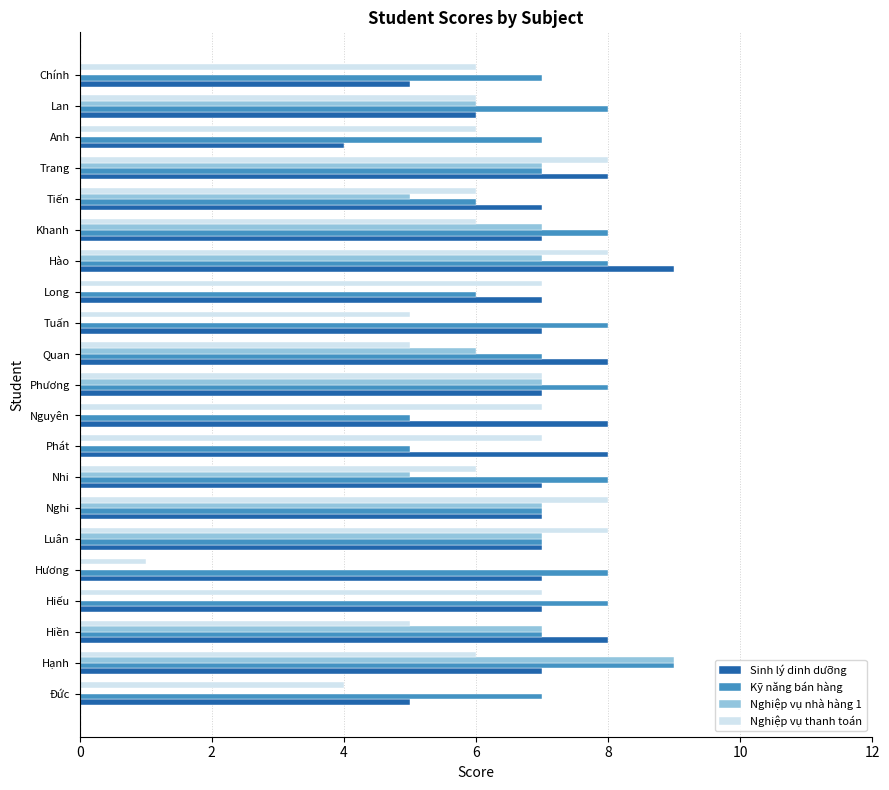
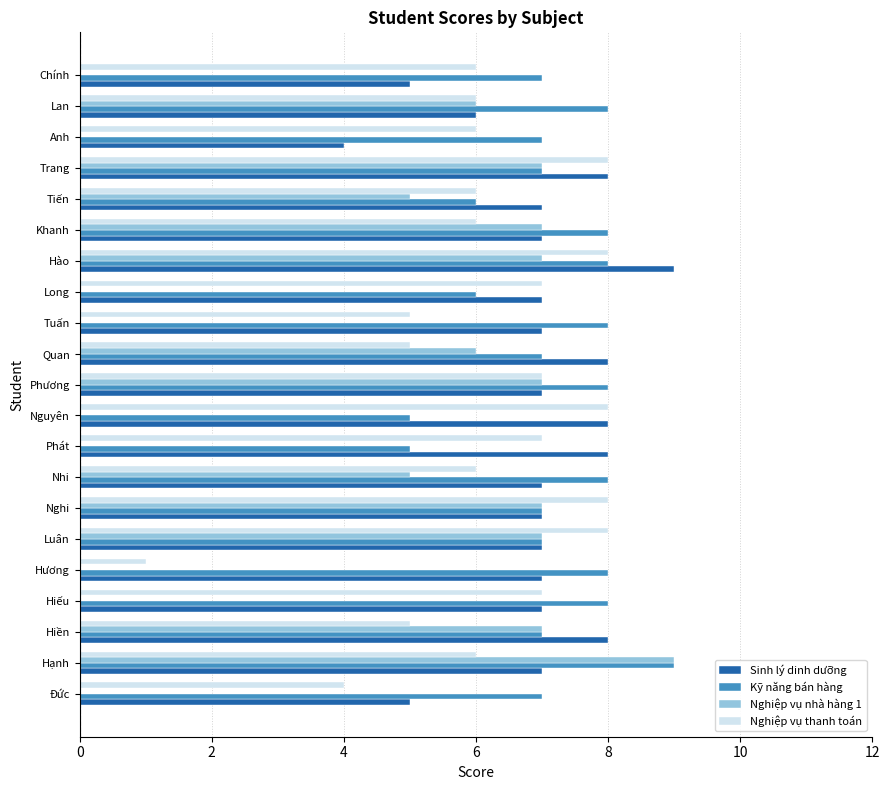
  {
    "Sinh lý dinh dưỡng": {
      "Chính": 5,
      "Lan": 6,
      "Anh": 4,
      "Trang": 8,
      "Tiến": 7,
      "Khanh": 7,
      "Hào": 9,
      "Long": 7,
      "Tuấn": 7,
      "Quan": 8,
      "Phương": 7,
      "Nguyên": 8,
      "Phát": 8,
      "Nhi": 7,
      "Nghi": 7,
      "Luân": 7,
      "Hương": 7,
      "Hiếu": 7,
      "Hiền": 8,
      "Hạnh": 7,
      "Đức": 5
    },
    "Kỹ năng bán hàng": {
      "Chính": 7,
      "Lan": 8,
      "Anh": 7,
      "Trang": 7,
      "Tiến": 6,
      "Khanh": 8,
      "Hào": 8,
      "Long": 6,
      "Tuấn": 8,
      "Quan": 7,
      "Phương": 8,
      "Nguyên": 5,
      "Phát": 5,
      "Nhi": 8,
      "Nghi": 7,
      "Luân": 7,
      "Hương": 8,
      "Hiếu": 8,
      "Hiền": 7,
      "Hạnh": 9,
      "Đức": 7
    },
    "Nghiệp vụ nhà hàng 1": {
      "Chính": 0,
      "Lan": 6,
      "Anh": 0,
      "Trang": 7,
      "Tiến": 5,
      "Khanh": 7,
      "Hào": 7,
      "Long": 0,
      "Tuấn": 0,
      "Quan": 6,
      "Phương": 7,
      "Nguyên": 0,
      "Phát": 0,
      "Nhi": 5,
      "Nghi": 7,
      "Luân": 7,
      "Hương": 0,
      "Hiếu": 0,
      "Hiền": 7,
      "Hạnh": 9,
      "Đức": 0
    },
    "Nghiệp vụ thanh toán": {
      "Chính": 6,
      "Lan": 6,
      "Anh": 6,
      "Trang": 8,
      "Tiến": 6,
      "Khanh": 6,
      "Hào": 8,
      "Long": 7,
      "Tuấn": 5,
      "Quan": 5,
      "Phương": 7,
-     "Nguyên": 7,
+     "Nguyên": 8,
      "Phát": 7,
      "Nhi": 6,
      "Nghi": 8,
      "Luân": 8,
      "Hương": 1,
      "Hiếu": 7,
      "Hiền": 5,
      "Hạnh": 6,
      "Đức": 4
    }
  }
